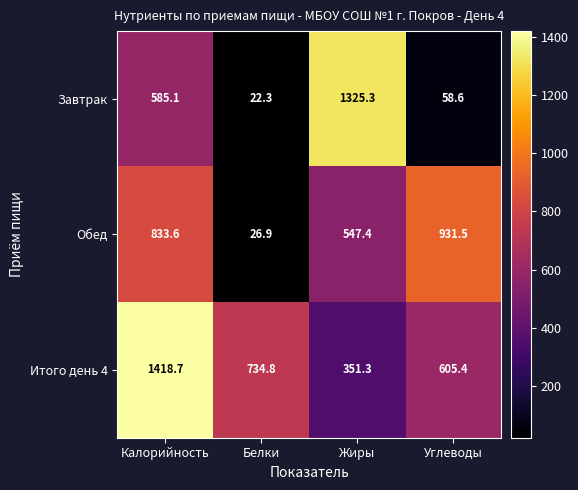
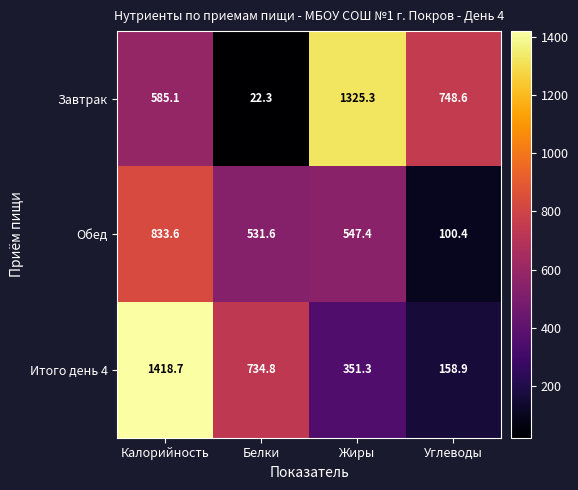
  {
    "Завтрак": {
      "Калорийность": 585.1,
      "Белки": 22.3,
      "Жиры": 1325.3,
-     "Углеводы": 58.6
+     "Углеводы": 748.6
    },
    "Обед": {
      "Калорийность": 833.6,
-     "Белки": 26.9,
+     "Белки": 531.6,
      "Жиры": 547.4,
-     "Углеводы": 931.5
+     "Углеводы": 100.4
    },
    "Итого день 4": {
      "Калорийность": 1418.7,
      "Белки": 734.8,
      "Жиры": 351.3,
-     "Углеводы": 605.4
+     "Углеводы": 158.9
    }
  }
